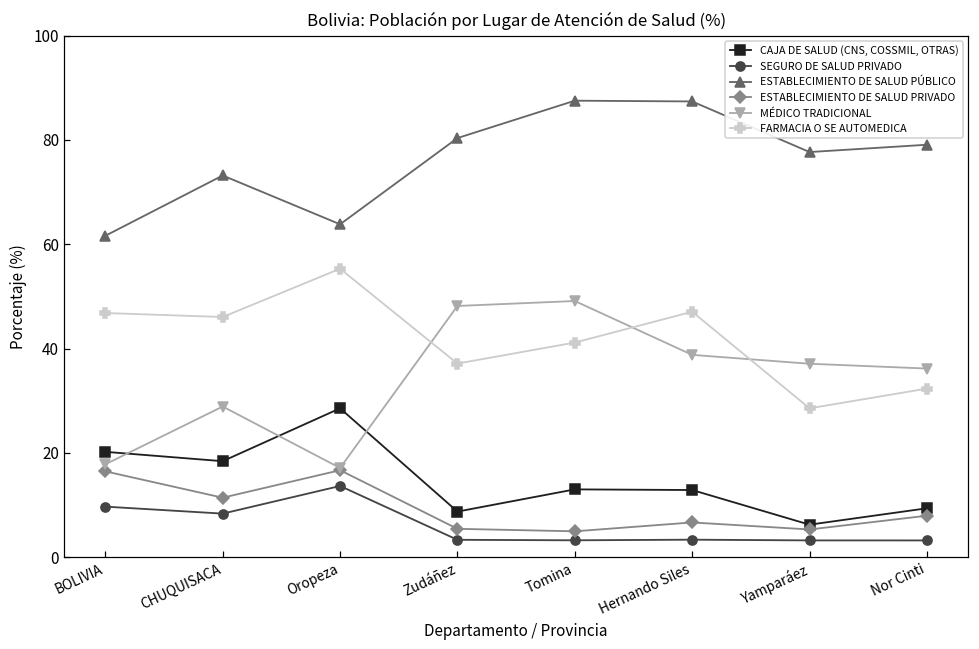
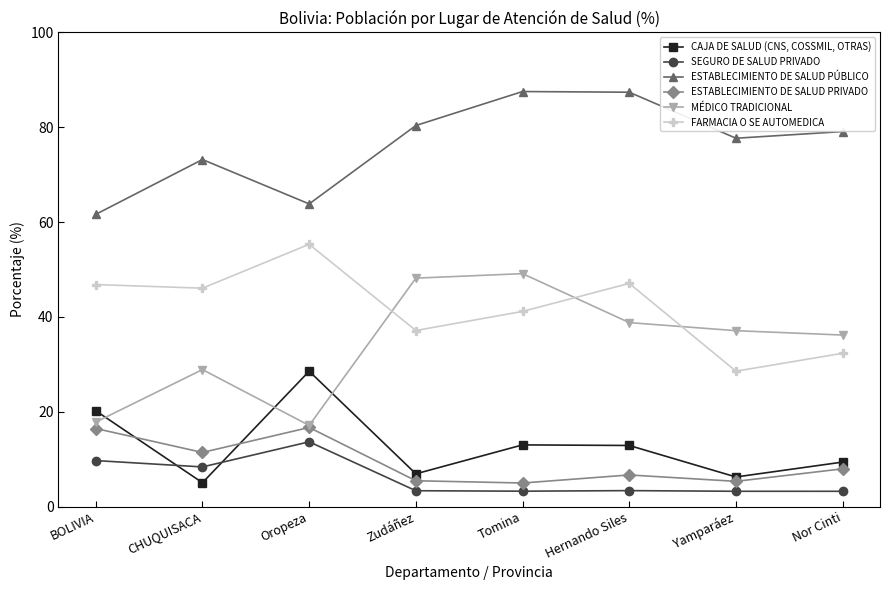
  {
    "CAJA DE SALUD (CNS, COSSMIL, OTRAS)": {
      "BOLIVIA": 20,
-     "CHUQUISACA": 18,
+     "CHUQUISACA": 5,
      "Oropeza": 29,
-     "Zudáñez": 9,
+     "Zudáñez": 7,
      "Tomina": 13,
      "Hernando Siles": 13,
      "Yamparáez": 6,
      "Nor Cinti": 9
    }
  }
